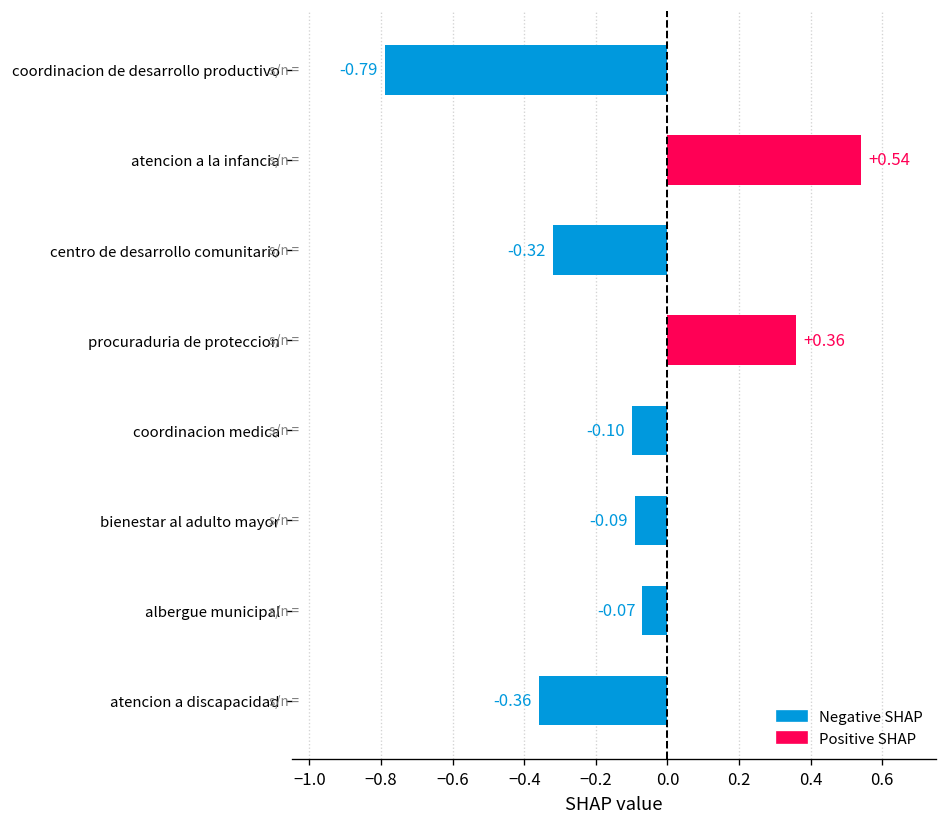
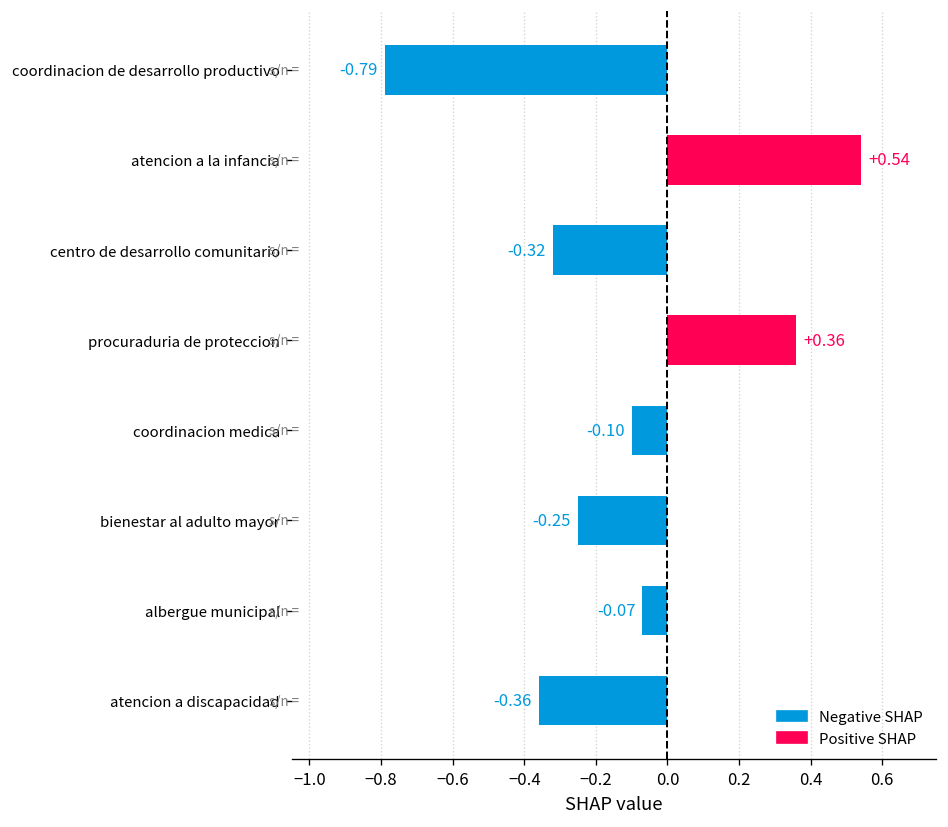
  {
    "coordinacion de desarrollo productivo": "-0.79",
    "atencion a la infancia": "+0.54",
    "centro de desarrollo comunitario": "-0.32",
    "procuraduria de proteccion": "+0.36",
    "coordinacion medica": "-0.10",
-   "bienestar al adulto mayor": "-0.09",
+   "bienestar al adulto mayor": "-0.25",
    "albergue municipal": "-0.07",
    "atencion a discapacidad": "-0.36"
  }
